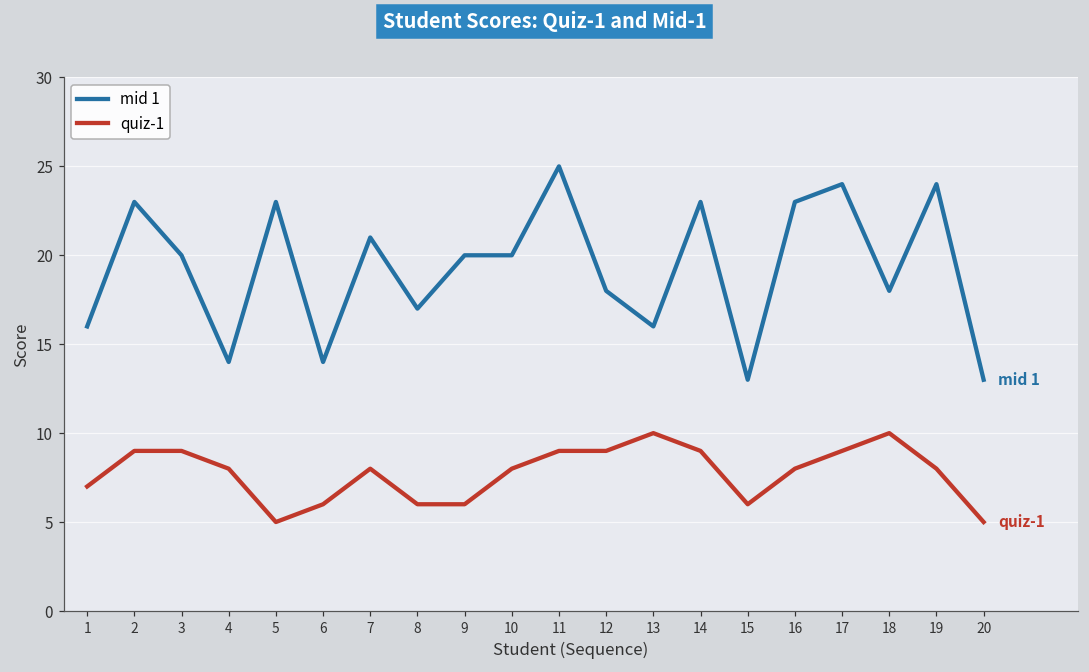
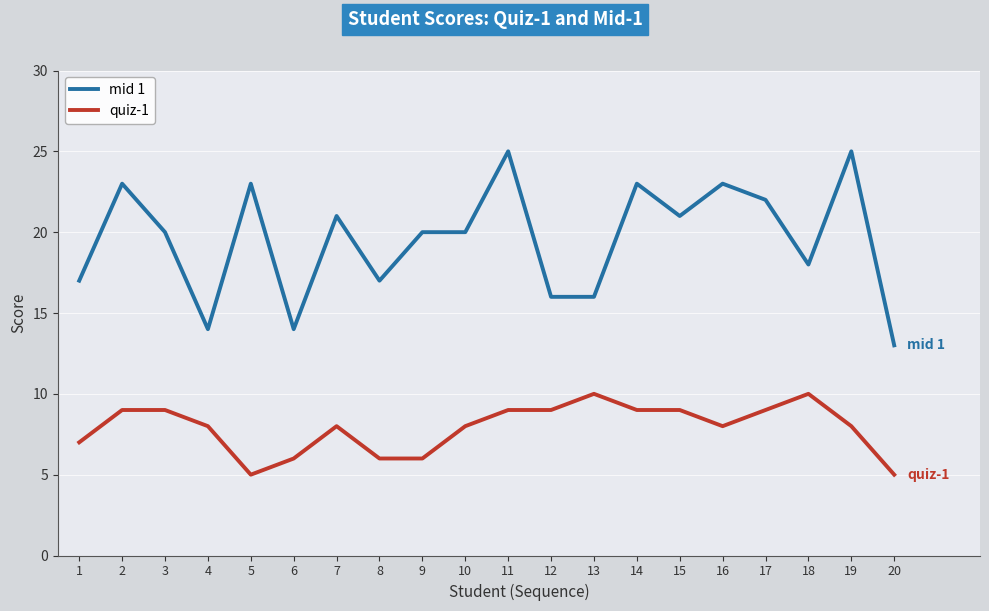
  {
    "mid 1": {
-     "1": 16,
+     "1": 17,
      "2": 23,
      "3": 20,
      "4": 14,
      "5": 23,
      "6": 14,
      "7": 21,
      "8": 17,
      "9": 20,
      "10": 20,
      "11": 25,
-     "12": 18,
+     "12": 16,
      "13": 16,
      "14": 23,
-     "15": 13,
+     "15": 21,
      "16": 23,
-     "17": 24,
+     "17": 22,
      "18": 18,
-     "19": 24
+     "19": 25
    },
    "quiz-1": {
      "1": 7,
      "2": 9,
      "3": 9,
      "4": 8,
      "5": 5,
      "6": 6,
      "7": 8,
      "8": 6,
      "9": 6,
      "10": 8,
      "11": 9,
      "12": 9,
      "13": 10,
      "14": 9,
-     "15": 6,
+     "15": 9,
      "16": 8,
      "17": 9,
      "18": 10,
      "19": 8,
      "20": 5
    }
  }
